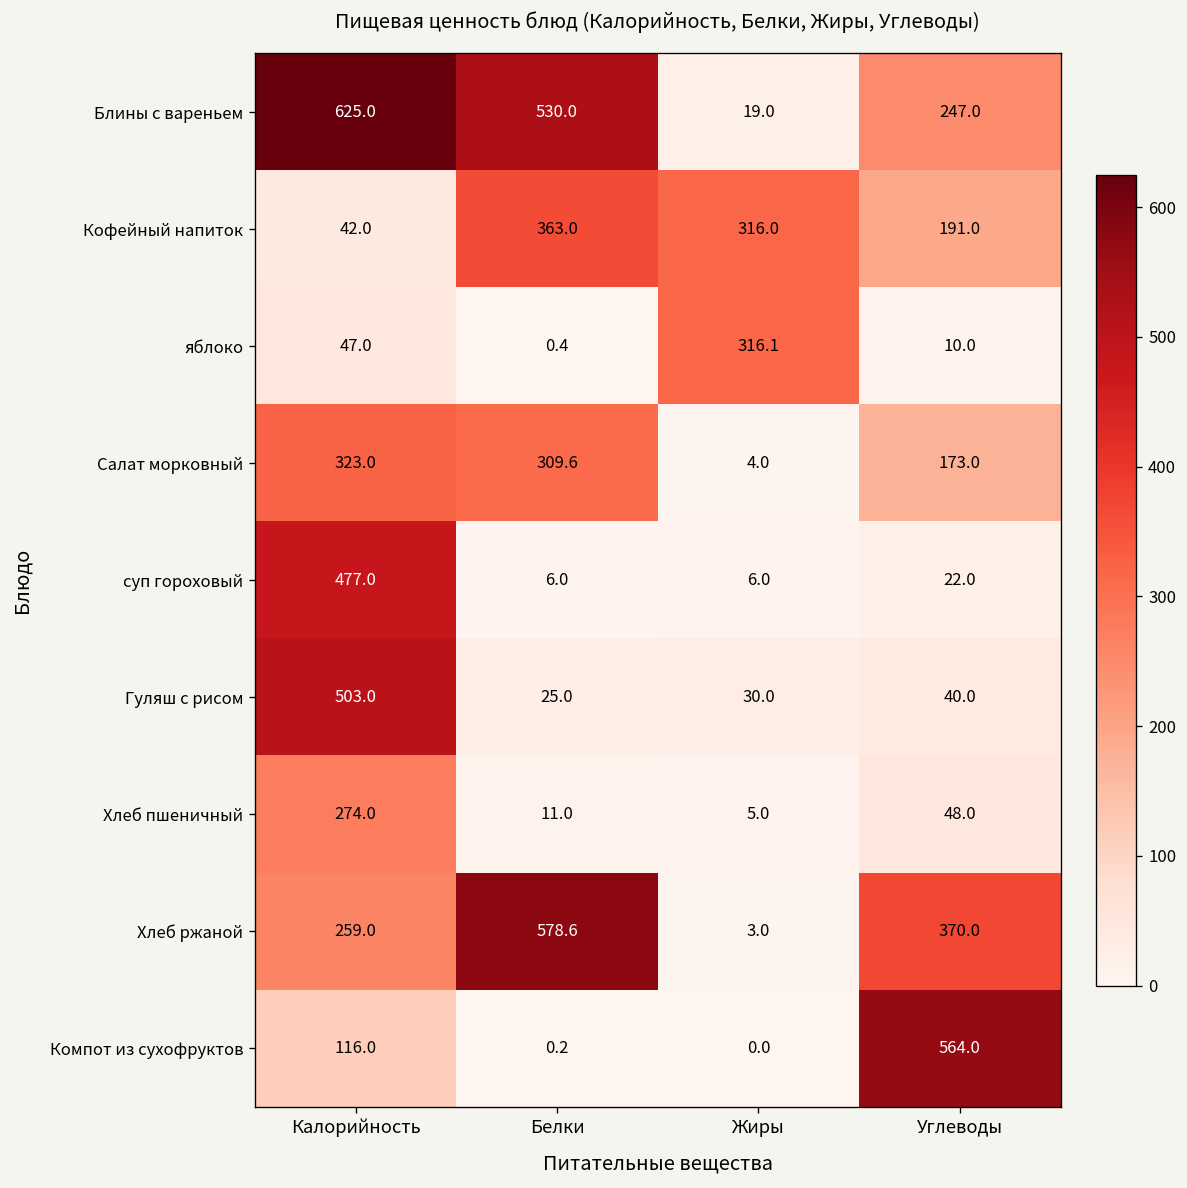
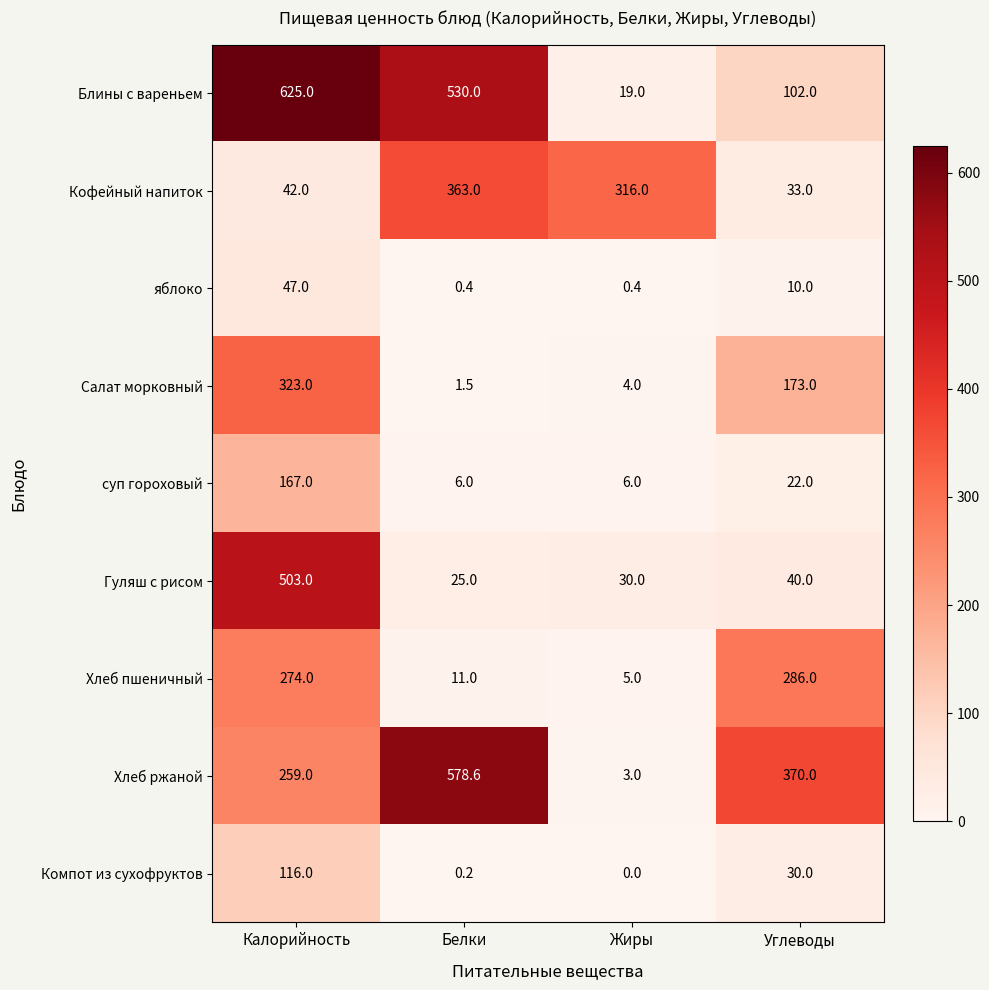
  {
    "Блины с вареньем": {
      "Калорийность": 625.0,
      "Белки": 530.0,
      "Жиры": 19.0,
-     "Углеводы": 247.0
+     "Углеводы": 102.0
    },
    "Кофейный напиток": {
      "Калорийность": 42.0,
      "Белки": 363.0,
      "Жиры": 316.0,
-     "Углеводы": 191.0
+     "Углеводы": 33.0
    },
    "яблоко": {
      "Калорийность": 47.0,
      "Белки": 0.4,
-     "Жиры": 316.1,
+     "Жиры": 0.4,
      "Углеводы": 10.0
    },
    "Салат морковный": {
      "Калорийность": 323.0,
-     "Белки": 309.6,
+     "Белки": 1.5,
      "Жиры": 4.0,
      "Углеводы": 173.0
    },
    "суп гороховый": {
-     "Калорийность": 477.0,
+     "Калорийность": 167.0,
      "Белки": 6.0,
      "Жиры": 6.0,
      "Углеводы": 22.0
    },
    "Гуляш с рисом": {
      "Калорийность": 503.0,
      "Белки": 25.0,
      "Жиры": 30.0,
      "Углеводы": 40.0
    },
    "Хлеб пшеничный": {
      "Калорийность": 274.0,
      "Белки": 11.0,
      "Жиры": 5.0,
-     "Углеводы": 48.0
+     "Углеводы": 286.0
    },
    "Хлеб ржаной": {
      "Калорийность": 259.0,
      "Белки": 578.6,
      "Жиры": 3.0,
      "Углеводы": 370.0
    },
    "Компот из сухофруктов": {
      "Калорийность": 116.0,
      "Белки": 0.2,
      "Жиры": 0.0,
-     "Углеводы": 564.0
+     "Углеводы": 30.0
    }
  }
